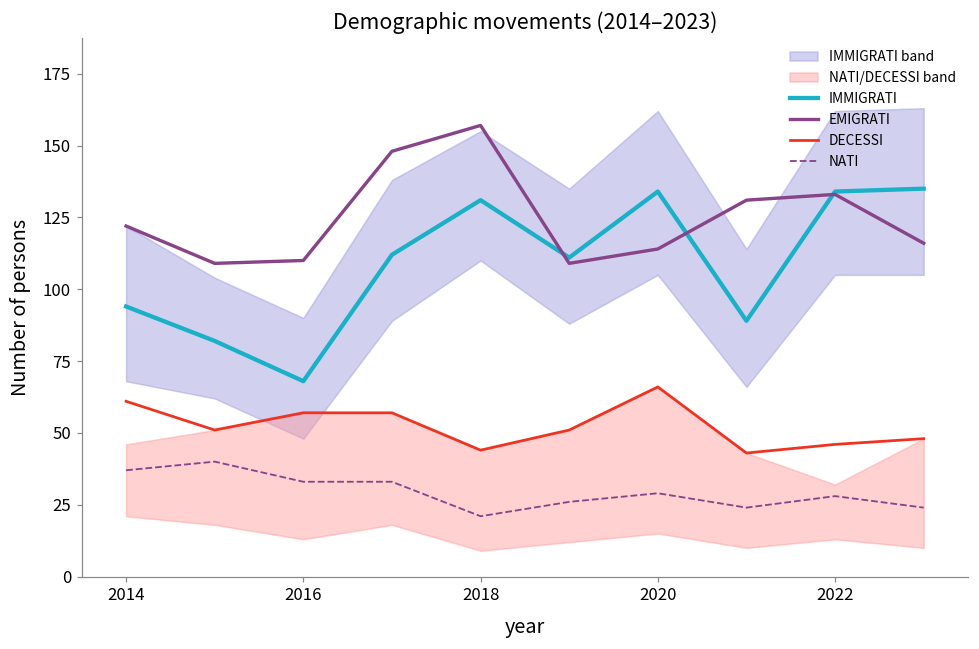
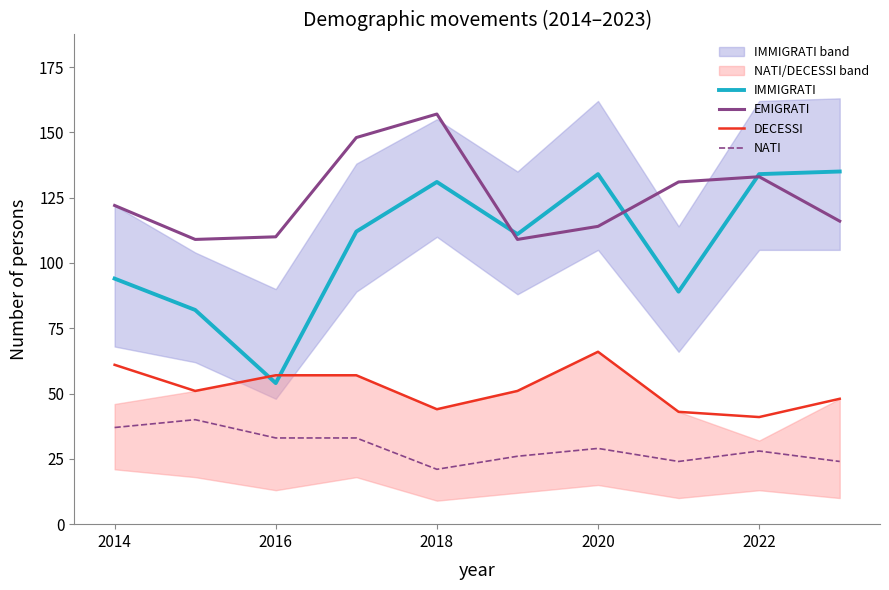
  {
    "IMMIGRATI": {
      "2014": 94,
-     "2016": 68,
+     "2016": 54,
      "2018": 131,
      "2020": 134,
      "2022": 134
    },
    "DECESSI": {
      "2014": 61,
-     "2022": 46
+     "2022": 41
    }
  }
